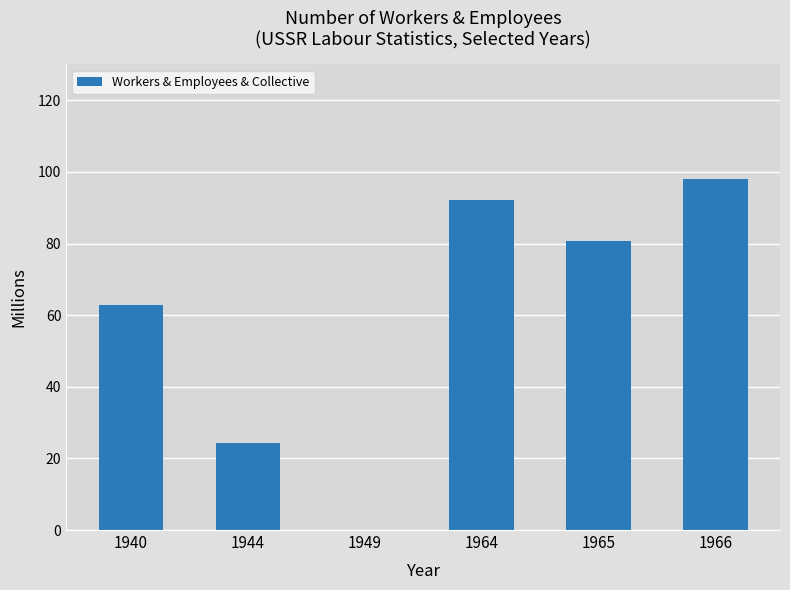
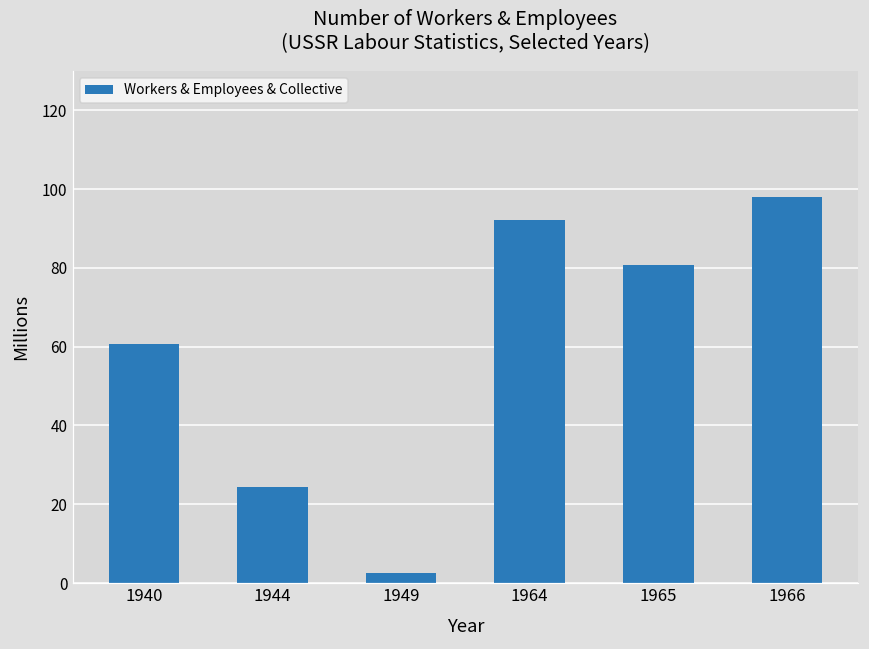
  {
-   "1940": 63,
+   "1940": 61,
    "1944": 24,
-   "1949": 0,
+   "1949": 3,
    "1964": 92,
    "1965": 81,
    "1966": 98
  }
